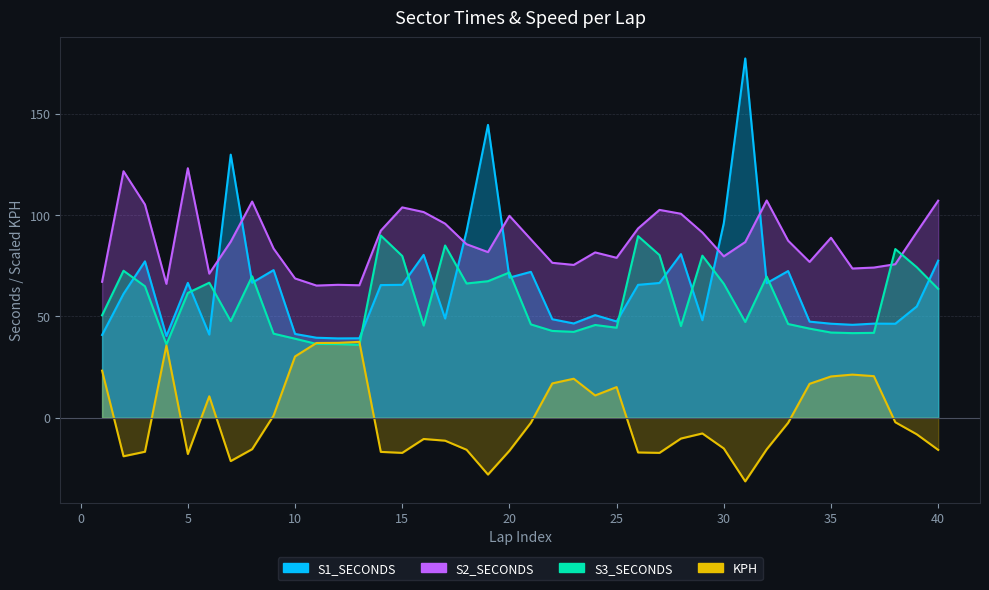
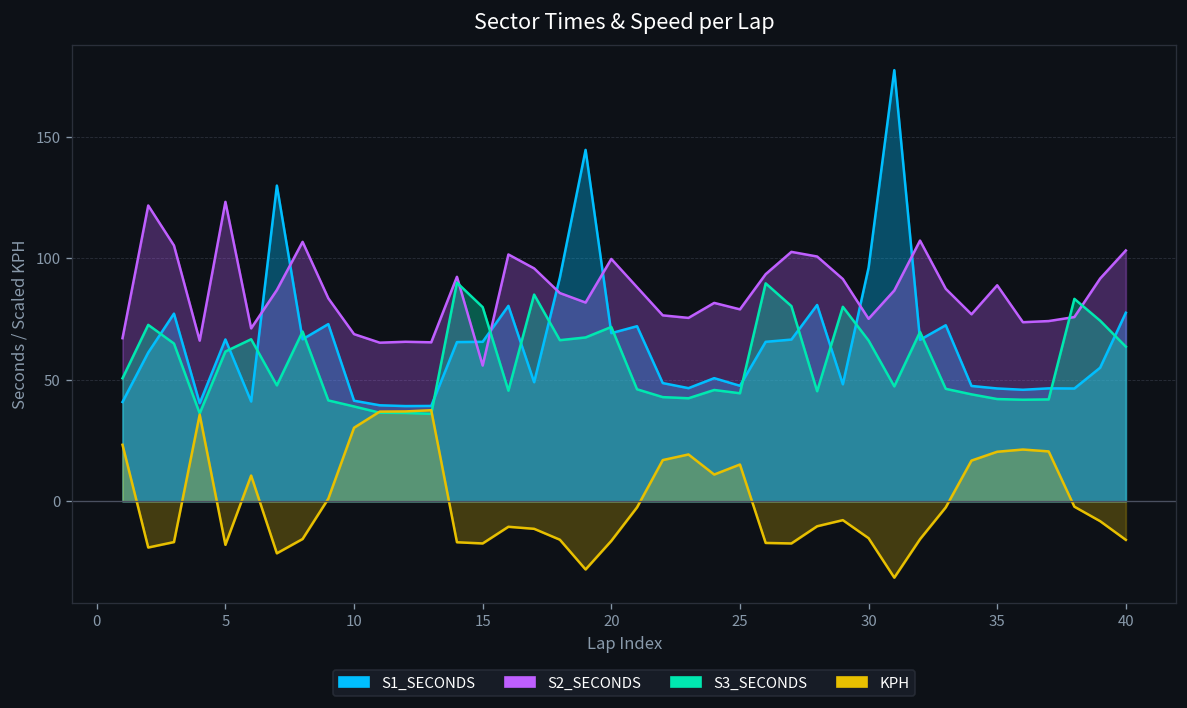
  {
    "S2_SECONDS": {
      "5": 123,
      "10": 69,
-     "15": 104,
+     "15": 56,
      "20": 100,
      "25": 79,
-     "30": 80,
+     "30": 75,
      "35": 89,
-     "40": 107
+     "40": 103
    }
  }
